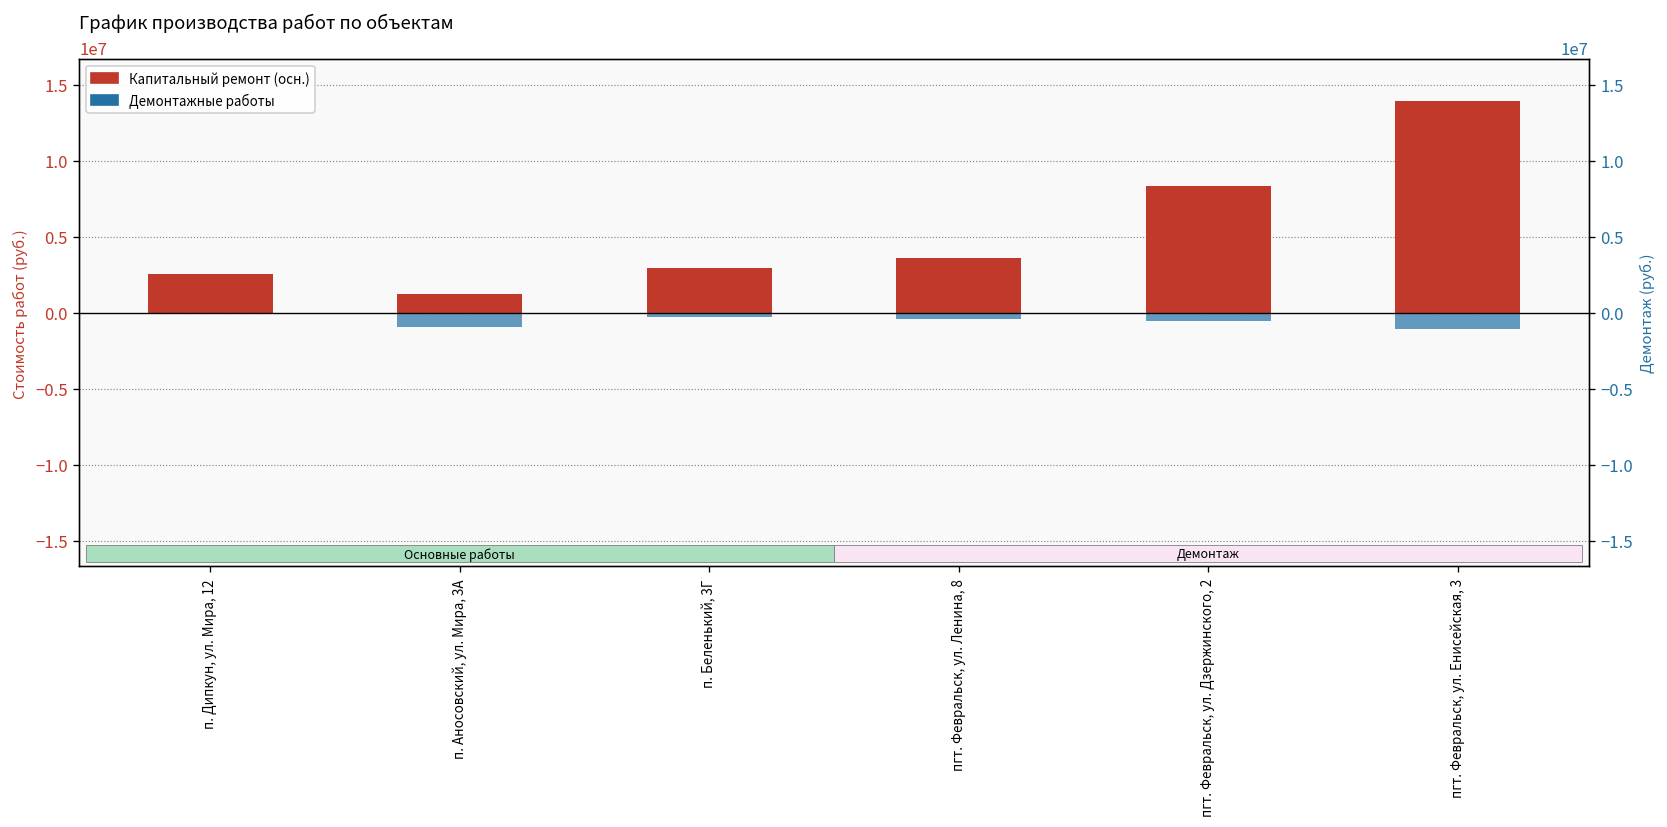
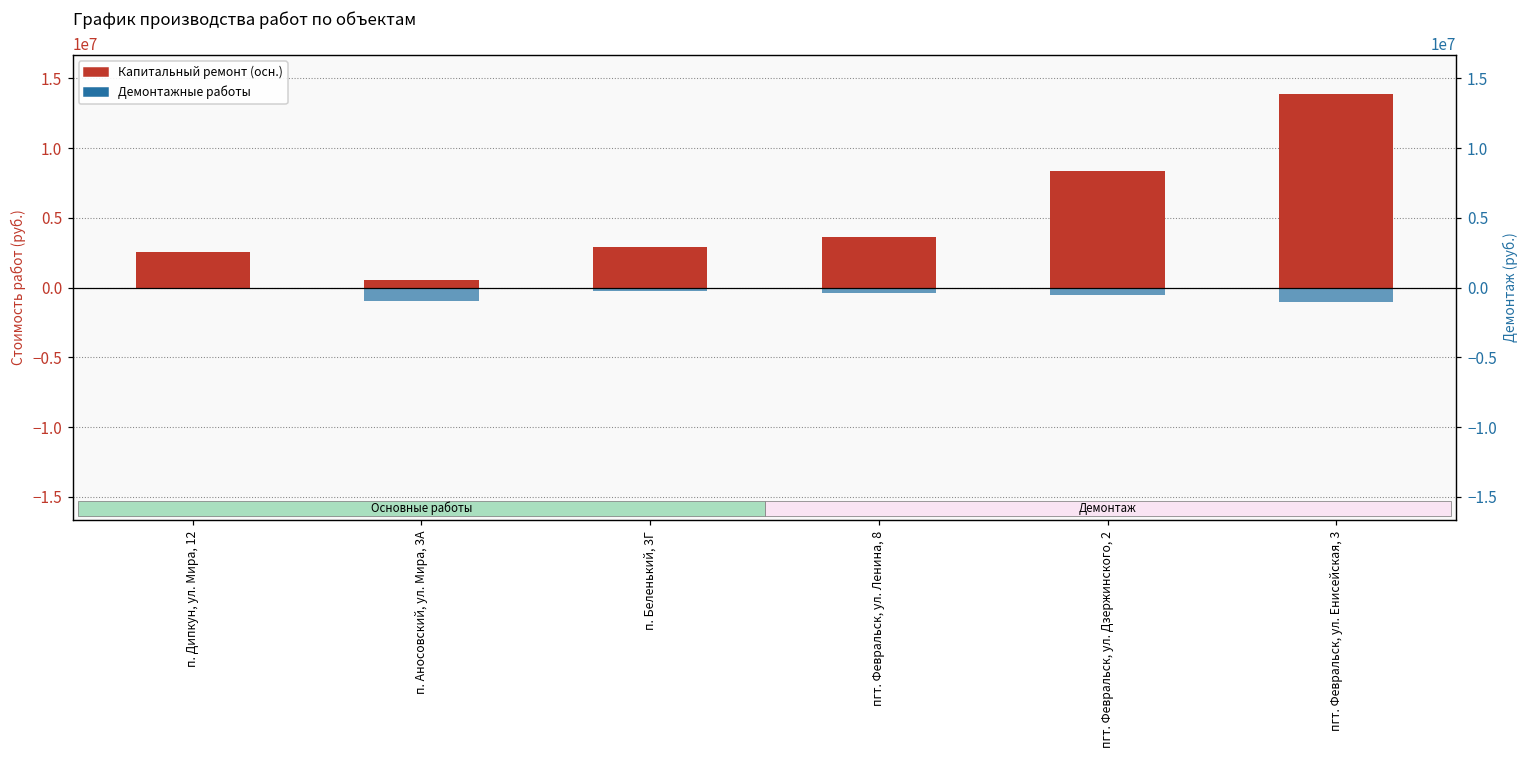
  {
    "Капитальный ремонт (осн.)": {
      "п. Дипкун, ул. Мира, 12": 2500000,
-     "п. Аносовский, ул. Мира, 3А": 1200000,
+     "п. Аносовский, ул. Мира, 3А": 500000,
      "п. Беленький, 3Г": 2900000,
      "пгт. Февральск, ул. Ленина, 8": 3600000,
      "пгт. Февральск, ул. Дзержинского, 2": 8400000,
      "пгт. Февральск, ул. Енисейская, 3": 13900000
    },
    "Демонтажные работы": {
      "п. Дипкун, ул. Мира, 12": 0,
      "п. Аносовский, ул. Мира, 3А": -900000,
      "п. Беленький, 3Г": -300000,
      "пгт. Февральск, ул. Ленина, 8": -400000,
      "пгт. Февральск, ул. Дзержинского, 2": -600000,
      "пгт. Февральск, ул. Енисейская, 3": -1100000
    }
  }
